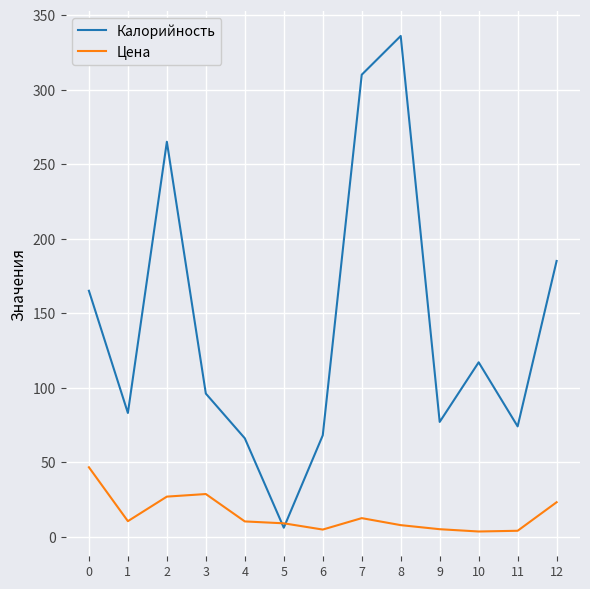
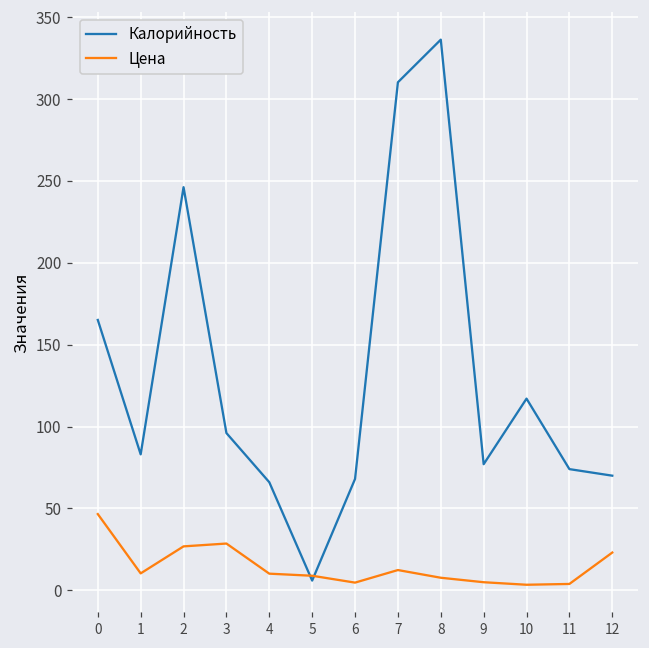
  {
    "Калорийность": {
      "0": 165,
      "1": 83,
-     "2": 265,
+     "2": 246,
      "3": 96,
      "4": 66,
      "5": 6,
      "6": 68,
      "7": 310,
      "8": 336,
      "9": 77,
      "10": 117,
      "11": 74,
-     "12": 185
+     "12": 70
    },
    "Цена": {
      "0": 47,
      "1": 10,
      "2": 27,
      "3": 29,
      "4": 10,
      "5": 9,
      "6": 5,
      "7": 12,
      "8": 8,
      "9": 5,
      "10": 3,
      "11": 4,
      "12": 23
    }
  }
